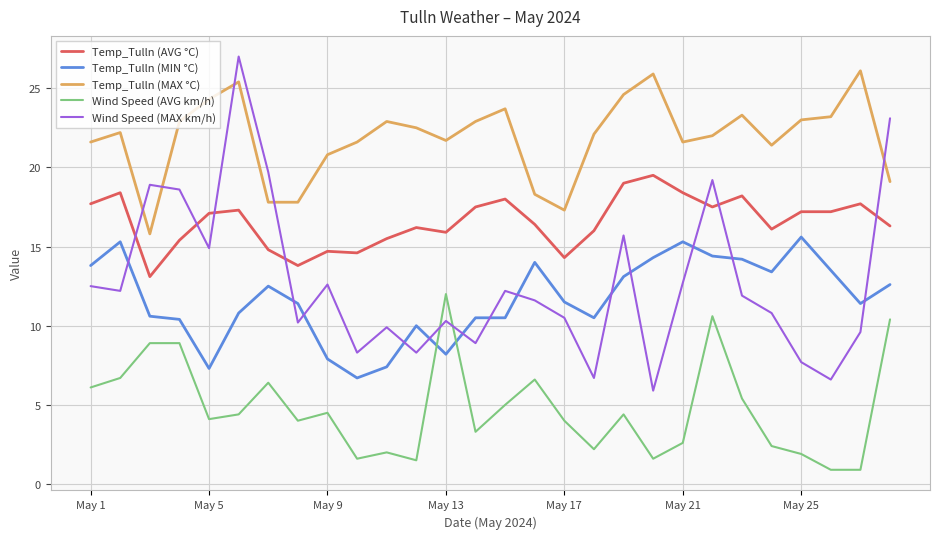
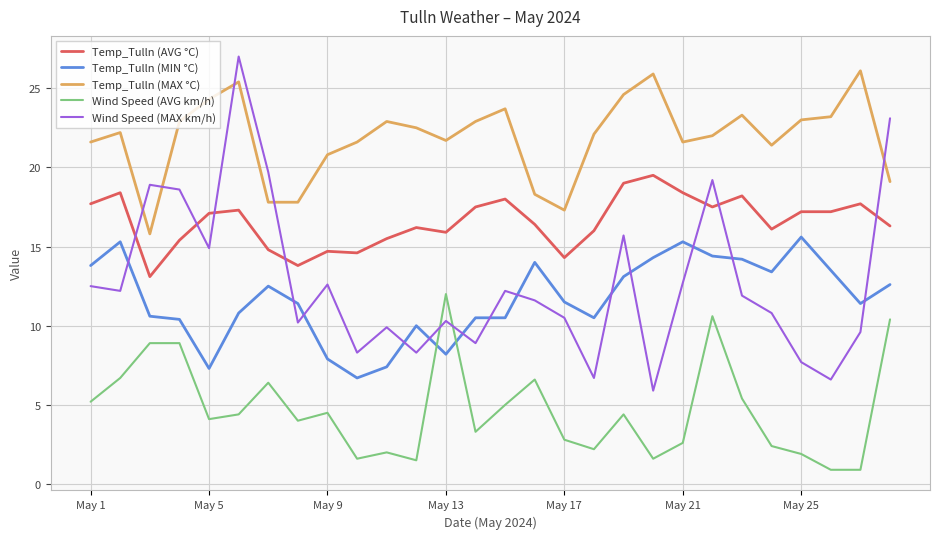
  {
    "Temp_Tulln (AVG °C)": {
      "May 1": 17.7,
      "May 5": 17.1,
      "May 9": 14.7,
      "May 13": 15.9,
      "May 17": 14.3,
      "May 21": 18.4,
      "May 25": 17.2
    },
    "Temp_Tulln (MIN °C)": {
      "May 1": 13.8,
      "May 5": 7.3,
      "May 9": 7.9,
      "May 13": 8.2,
      "May 17": 11.5,
      "May 21": 15.3,
      "May 25": 15.6
    },
    "Temp_Tulln (MAX °C)": {
      "May 1": 21.6,
      "May 9": 20.8,
      "May 13": 21.7,
      "May 17": 17.3,
      "May 21": 21.6,
      "May 25": 23.0
    },
    "Wind Speed (AVG km/h)": {
-     "May 1": 6.1,
+     "May 1": 5.2,
      "May 5": 4.1,
      "May 9": 4.5,
      "May 13": 12.0,
-     "May 17": 4.0,
+     "May 17": 2.8,
      "May 21": 2.6,
      "May 25": 1.9
    },
    "Wind Speed (MAX km/h)": {
      "May 1": 12.5,
      "May 5": 14.9,
      "May 9": 12.6,
      "May 13": 10.3,
      "May 17": 10.5,
      "May 21": 12.7,
      "May 25": 7.7
    }
  }
